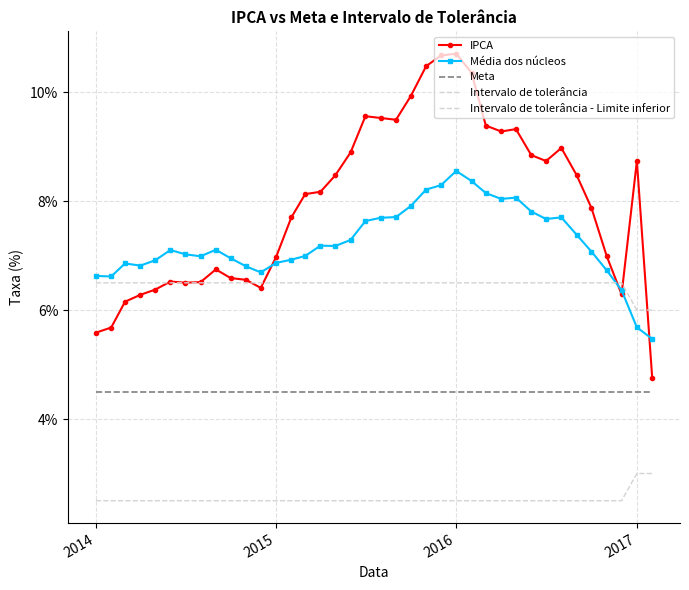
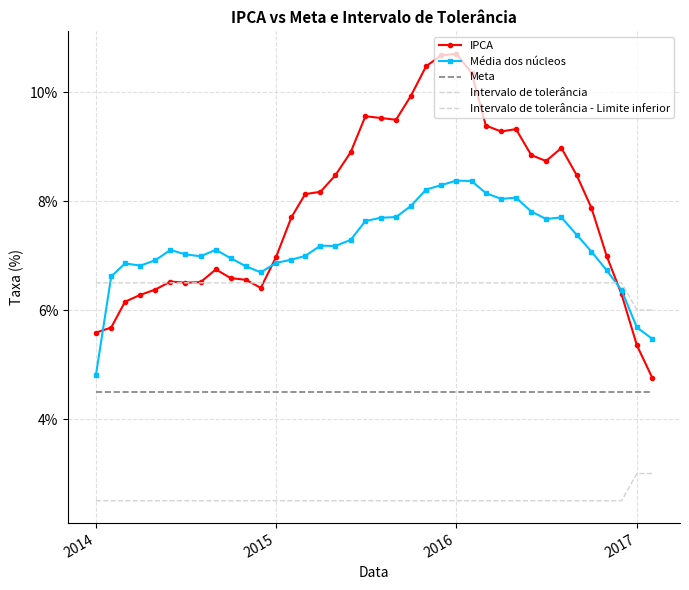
  {
    "IPCA": {
      "2014": "5.6%",
      "2015": "7.0%",
-     "2017": "8.7%"
+     "2017": "5.4%"
    },
    "Média dos núcleos": {
-     "2014": "6.6%",
+     "2014": "4.8%",
      "2015": "6.9%",
-     "2016": "8.6%",
+     "2016": "8.4%",
      "2017": "5.7%"
    },
    "Meta": {
      "2014": "4.5%",
      "2015": "4.5%",
      "2016": "4.5%",
      "2017": "4.5%"
    }
  }
